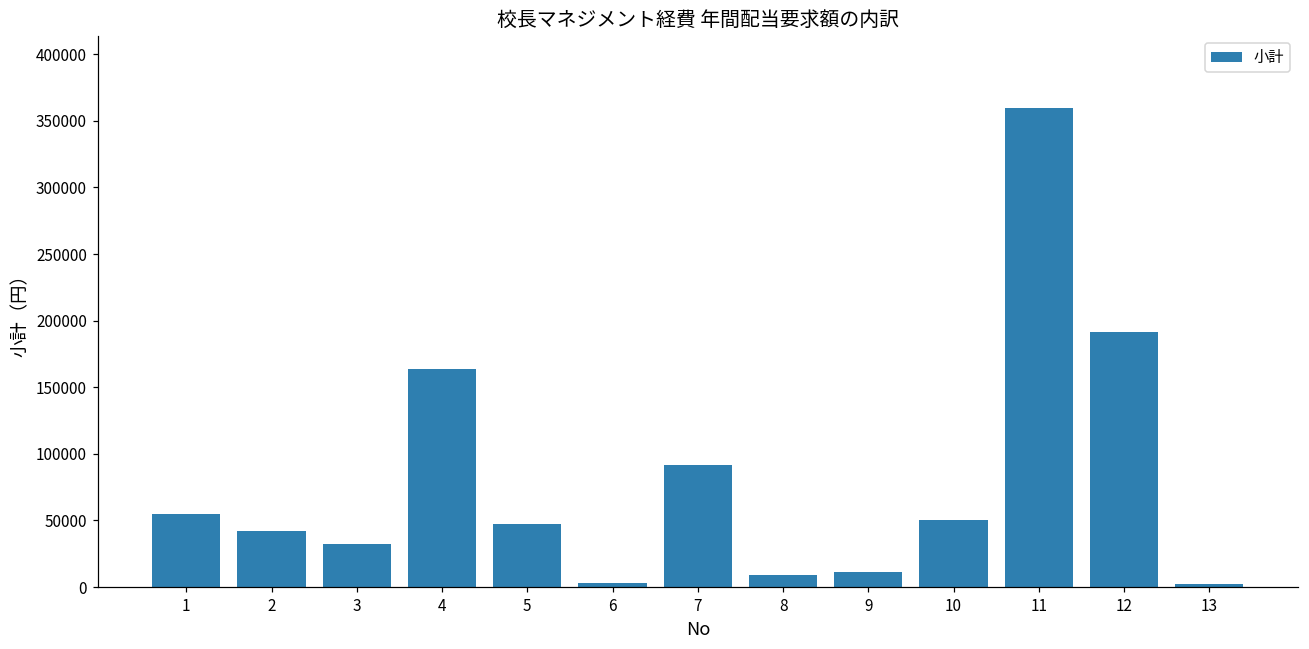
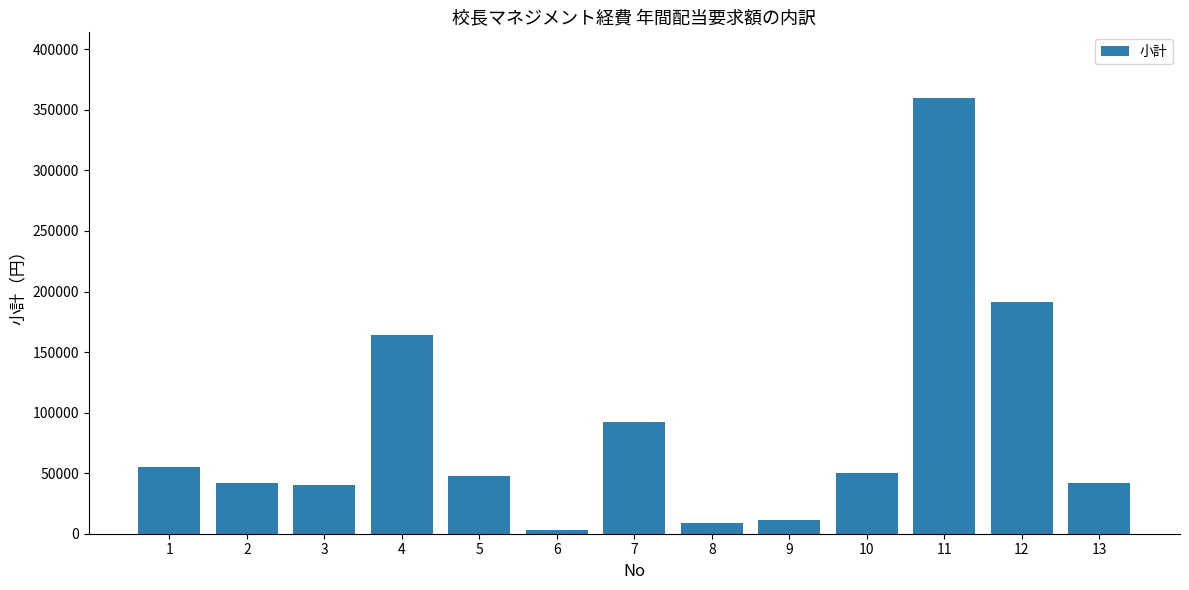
  {
    "1": 55000,
    "2": 42000,
-   "3": 32000,
+   "3": 40000,
    "4": 164000,
    "5": 47000,
    "6": 3000,
    "7": 92000,
    "8": 9000,
    "9": 12000,
    "10": 50000,
    "11": 360000,
    "12": 191000,
-   "13": 2000
+   "13": 42000
  }
